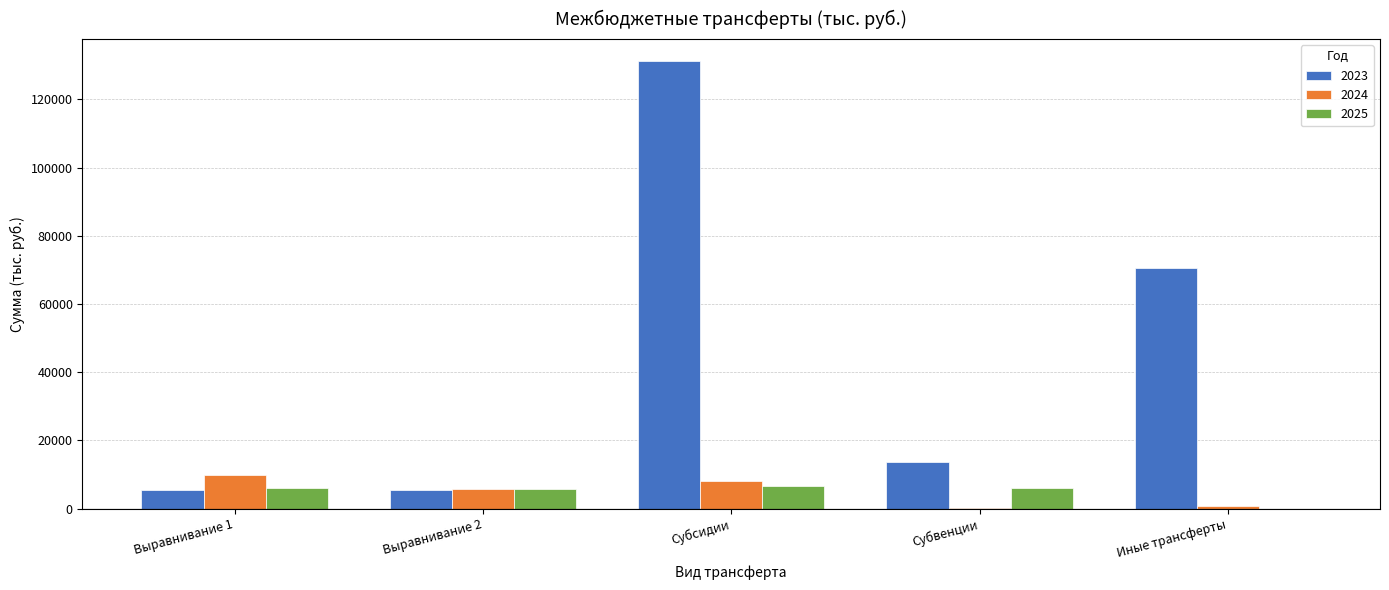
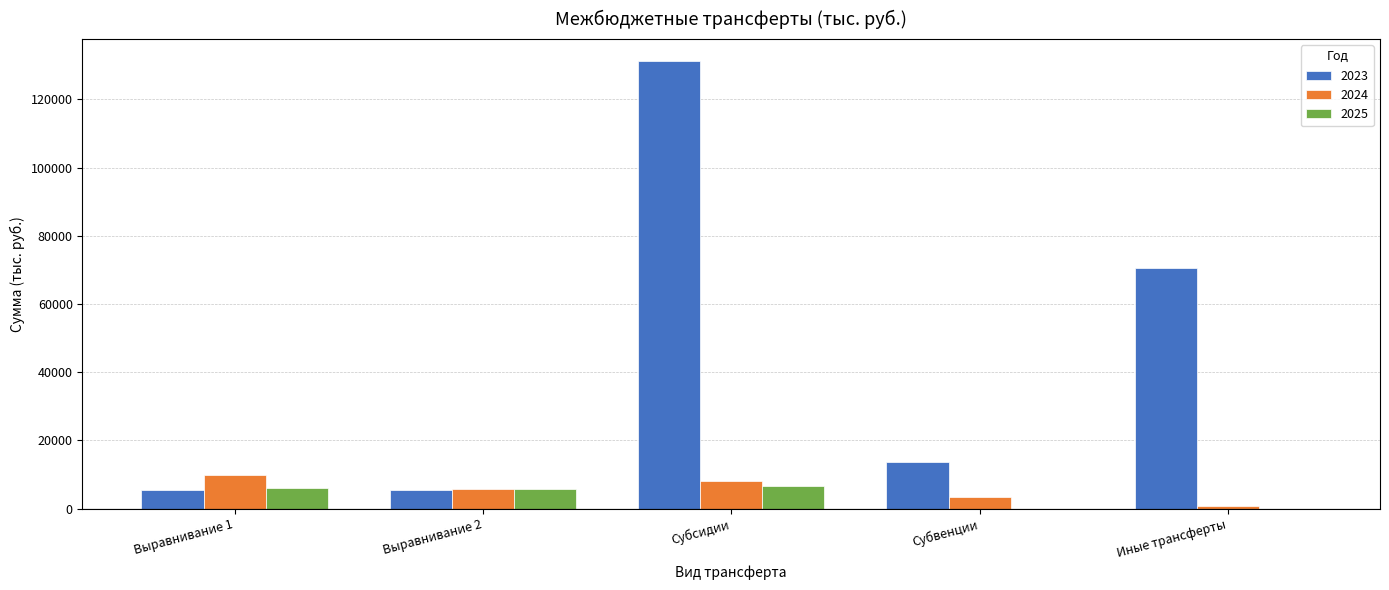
  {
    "2023": {
      "Выравнивание 1": 5000,
      "Выравнивание 2": 6000,
      "Субсидии": 131000,
      "Субвенции": 14000,
      "Иные трансферты": 71000
    },
    "2024": {
      "Выравнивание 1": 10000,
      "Выравнивание 2": 6000,
      "Субсидии": 8000,
-     "Субвенции": 0,
+     "Субвенции": 3000,
      "Иные трансферты": 1000
    },
    "2025": {
      "Выравнивание 1": 6000,
      "Выравнивание 2": 6000,
      "Субсидии": 7000,
-     "Субвенции": 6000,
+     "Субвенции": 0,
      "Иные трансферты": 0
    }
  }
